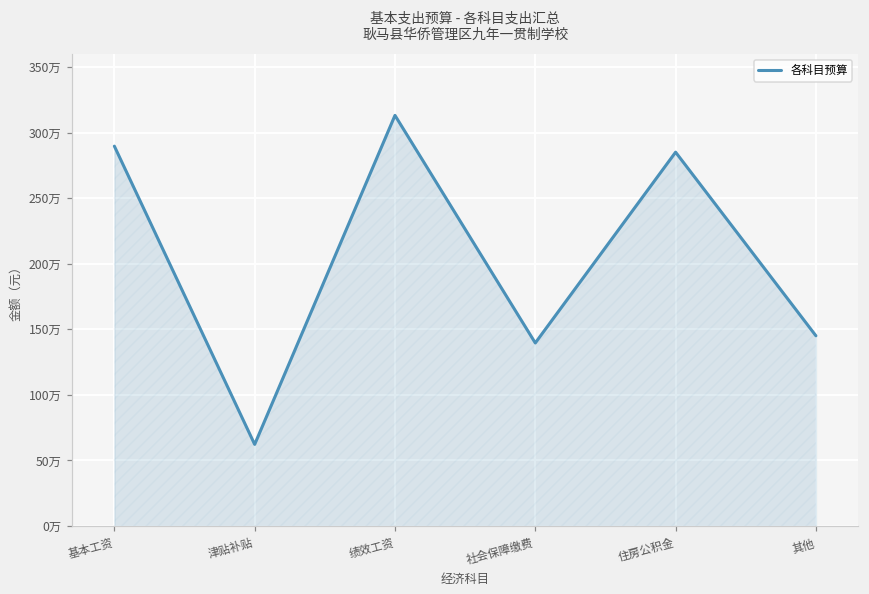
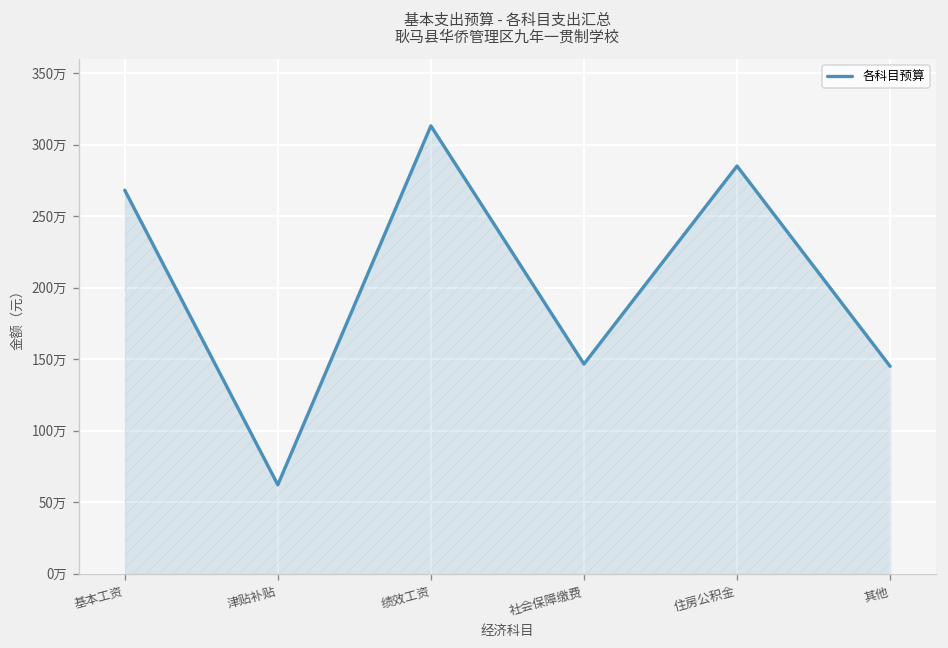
  {
-   "基本工资": "290万",
+   "基本工资": "268万",
    "津贴补贴": "62万",
    "绩效工资": "313万",
-   "社会保障缴费": "140万",
+   "社会保障缴费": "147万",
    "住房公积金": "285万",
    "其他": "145万"
  }
